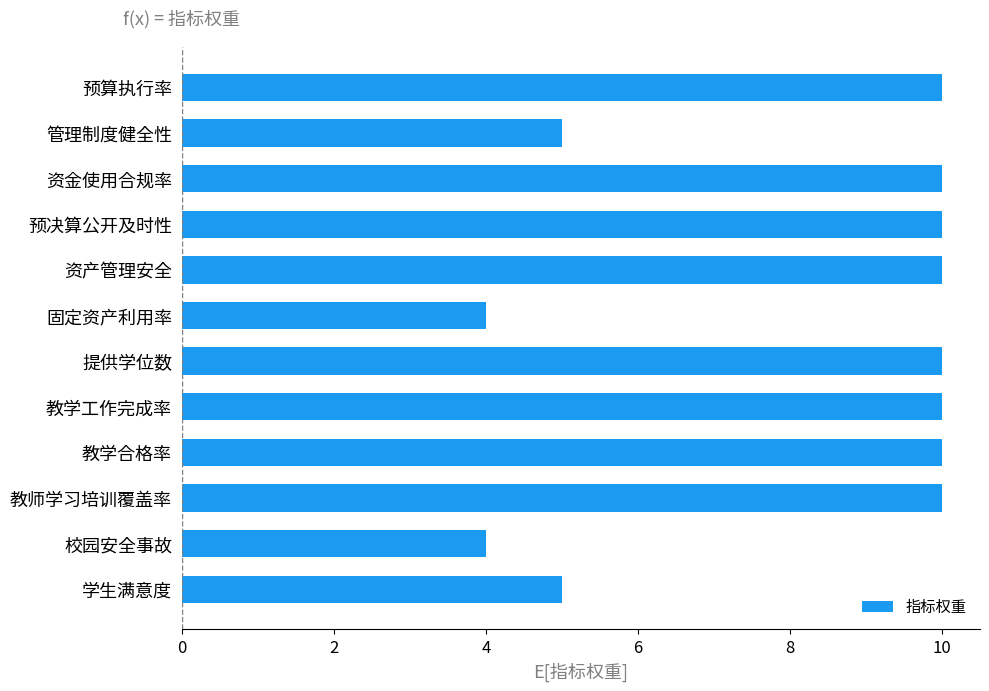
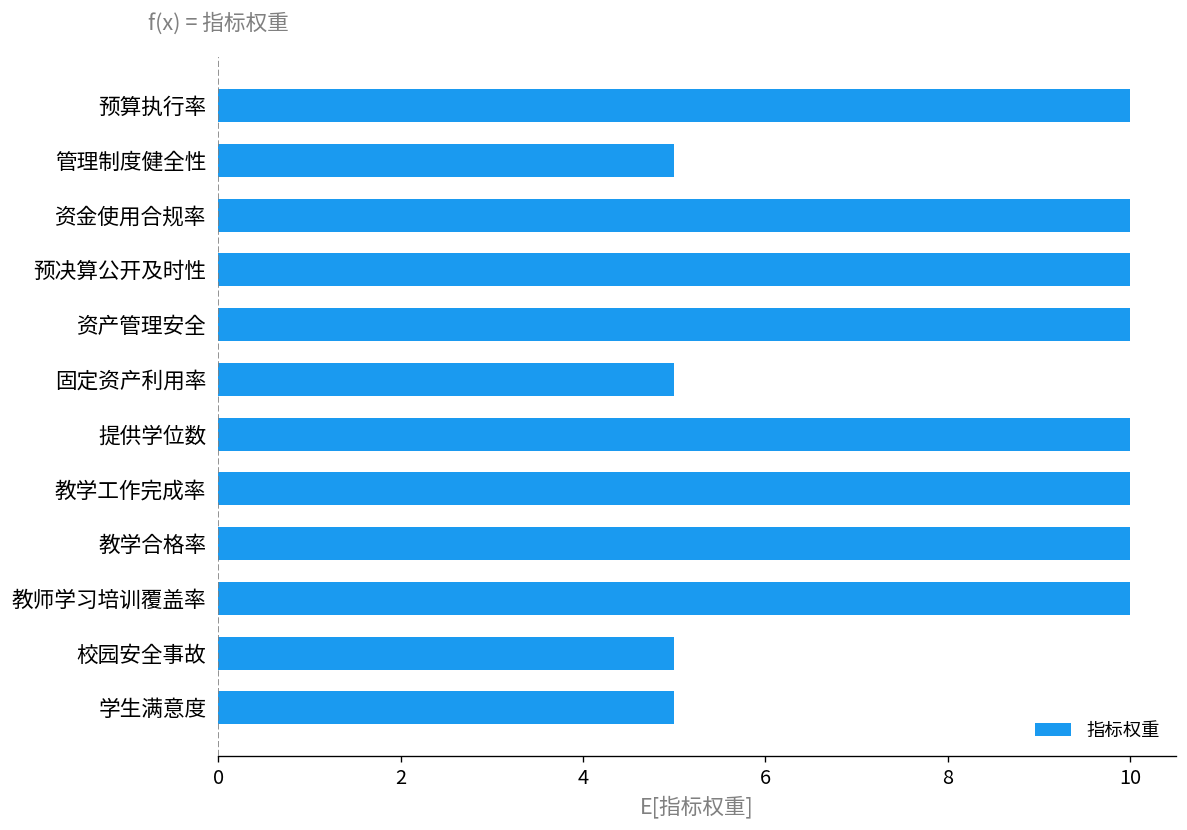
  {
    "预算执行率": 10,
    "管理制度健全性": 5,
    "资金使用合规率": 10,
    "预决算公开及时性": 10,
    "资产管理安全": 10,
-   "固定资产利用率": 4,
+   "固定资产利用率": 5,
    "提供学位数": 10,
    "教学工作完成率": 10,
    "教学合格率": 10,
    "教师学习培训覆盖率": 10,
-   "校园安全事故": 4,
+   "校园安全事故": 5,
    "学生满意度": 5
  }
